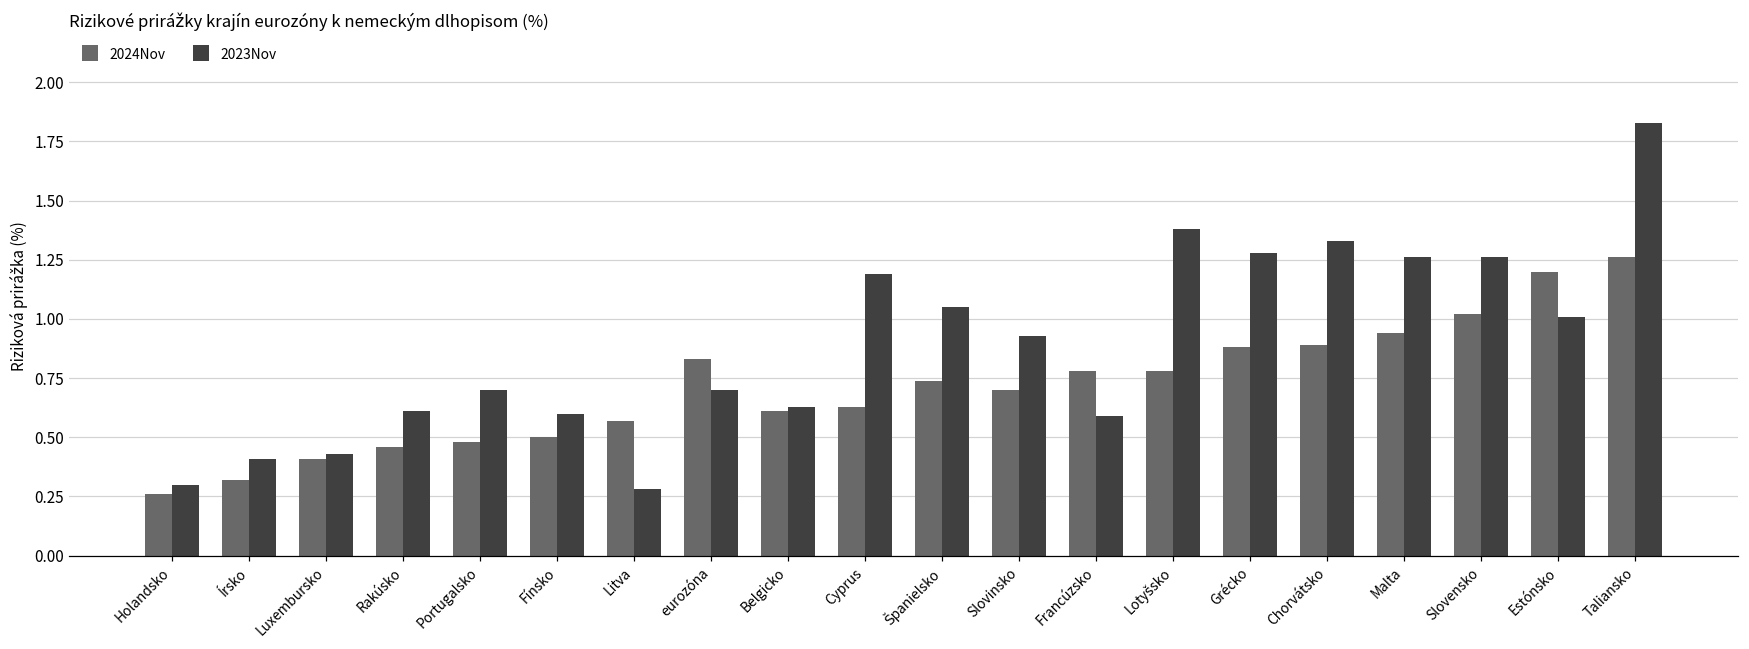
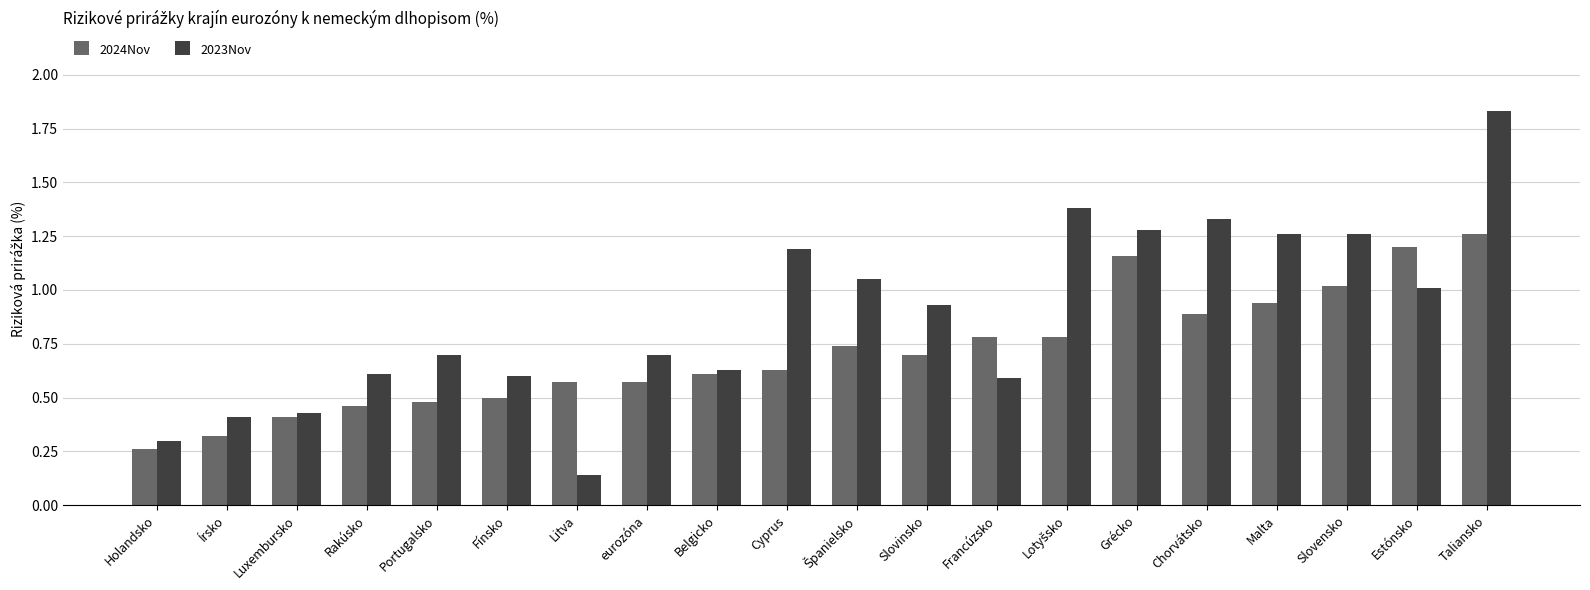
  {
    "2024Nov": {
      "Holandsko": 0.26,
      "Írsko": 0.32,
      "Luxembursko": 0.41,
      "Rakúsko": 0.46,
      "Portugalsko": 0.48,
      "Fínsko": 0.50,
      "Litva": 0.57,
-     "eurozóna": 0.83,
+     "eurozóna": 0.57,
      "Belgicko": 0.61,
      "Cyprus": 0.63,
      "Španielsko": 0.74,
      "Slovinsko": 0.70,
      "Francúzsko": 0.78,
      "Lotyšsko": 0.78,
-     "Grécko": 0.88,
+     "Grécko": 1.16,
      "Chorvátsko": 0.89,
      "Malta": 0.94,
      "Slovensko": 1.02,
      "Estónsko": 1.20,
      "Taliansko": 1.26
    },
    "2023Nov": {
      "Holandsko": 0.30,
      "Írsko": 0.41,
      "Luxembursko": 0.43,
      "Rakúsko": 0.61,
      "Portugalsko": 0.70,
      "Fínsko": 0.60,
-     "Litva": 0.28,
+     "Litva": 0.14,
      "eurozóna": 0.70,
      "Belgicko": 0.63,
      "Cyprus": 1.19,
      "Španielsko": 1.05,
      "Slovinsko": 0.93,
      "Francúzsko": 0.59,
      "Lotyšsko": 1.38,
      "Grécko": 1.28,
      "Chorvátsko": 1.33,
      "Malta": 1.26,
      "Slovensko": 1.26,
      "Estónsko": 1.01,
      "Taliansko": 1.83
    }
  }
